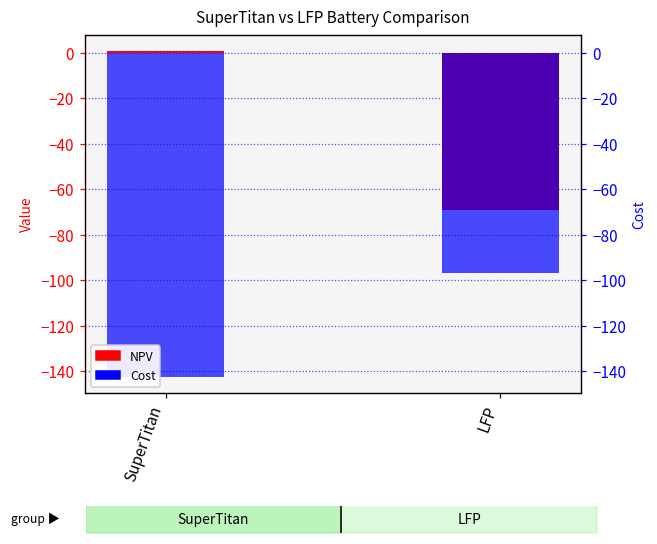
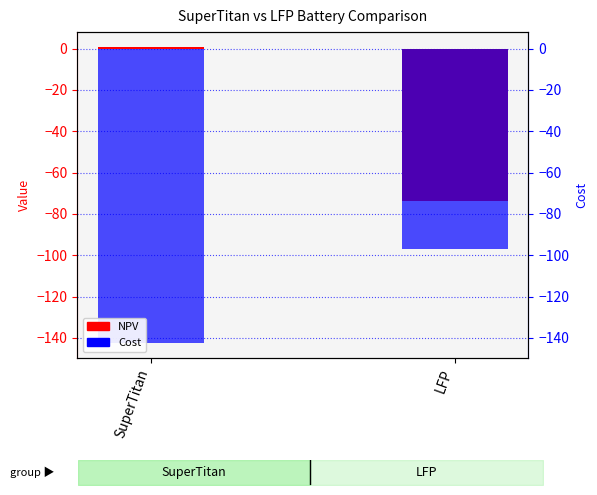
  {
    "SuperTitan vs LFP Battery Comparison": {
      "NPV": {
-       "LFP": -69
+       "LFP": -74
      },
      "Cost": {
        "SuperTitan": -142,
        "LFP": -97
      }
    }
  }
